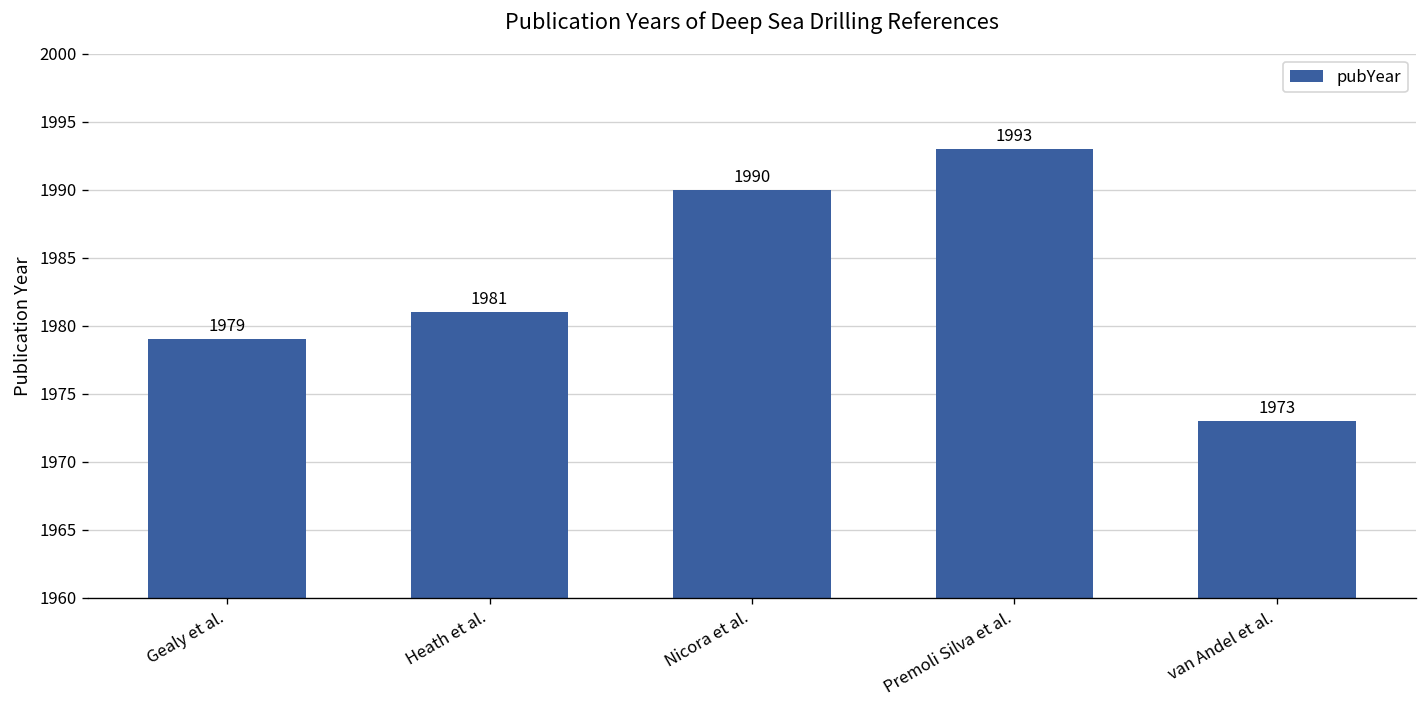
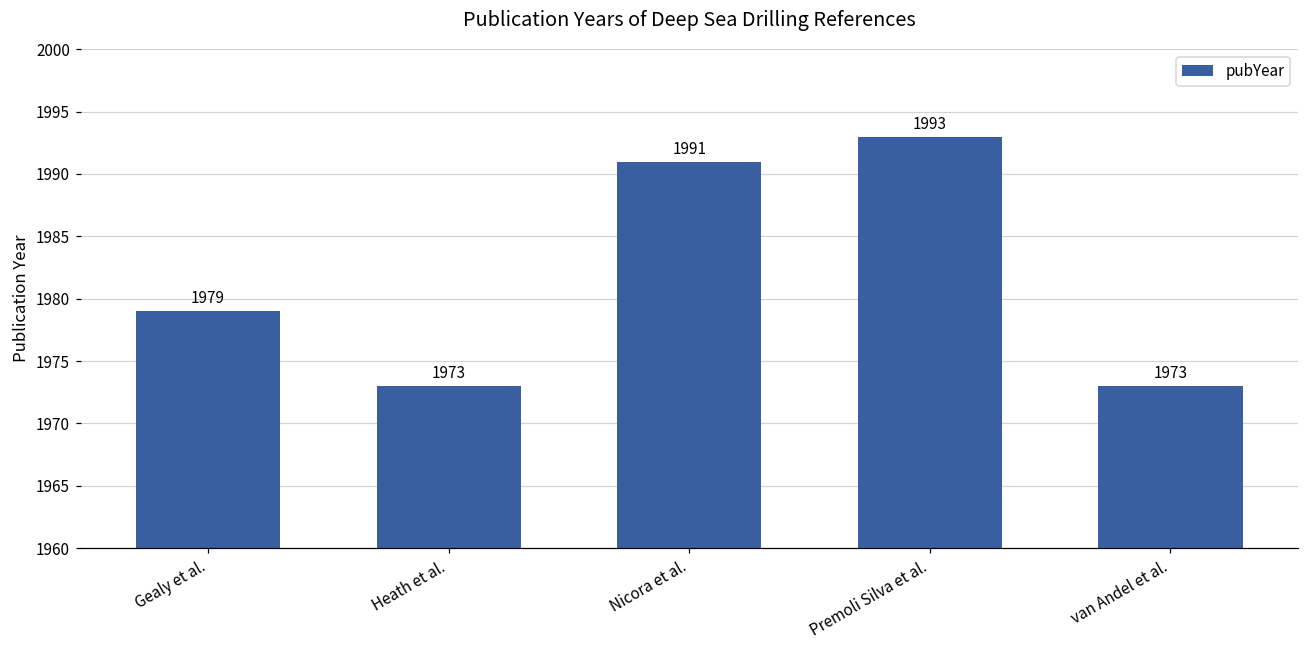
  {
    "Gealy et al.": 1979,
-   "Heath et al.": 1981,
-   "Nicora et al.": 1990,
+   "Heath et al.": 1973,
+   "Nicora et al.": 1991,
    "Premoli Silva et al.": 1993,
    "van Andel et al.": 1973
  }
